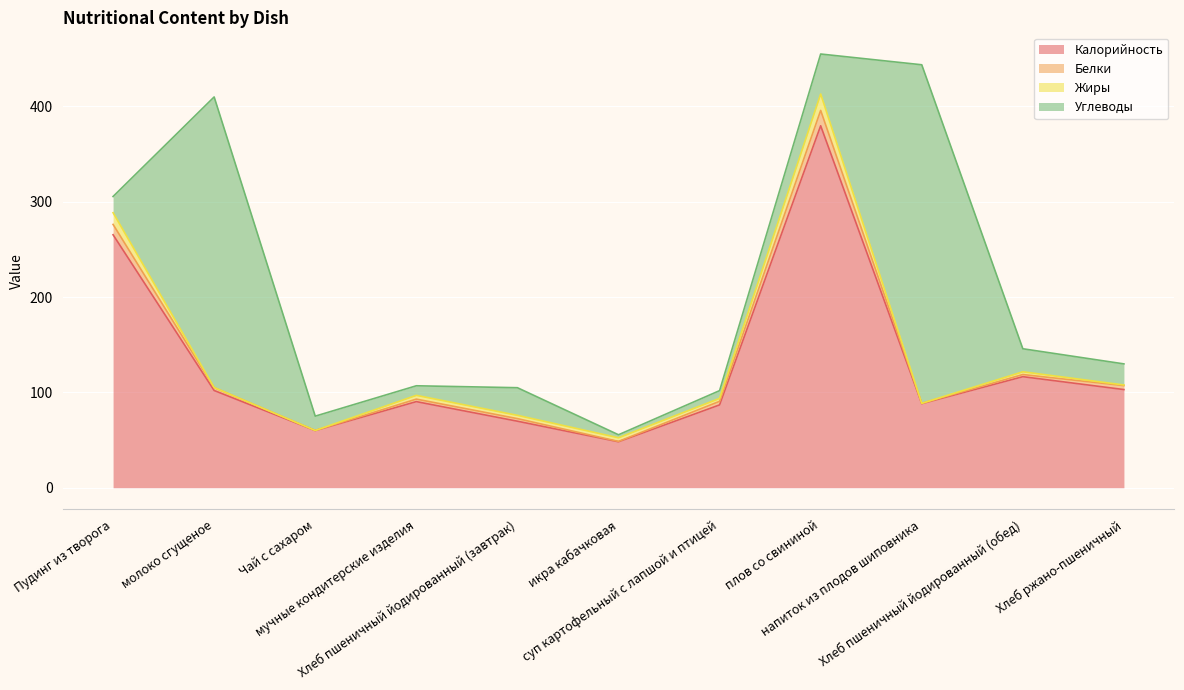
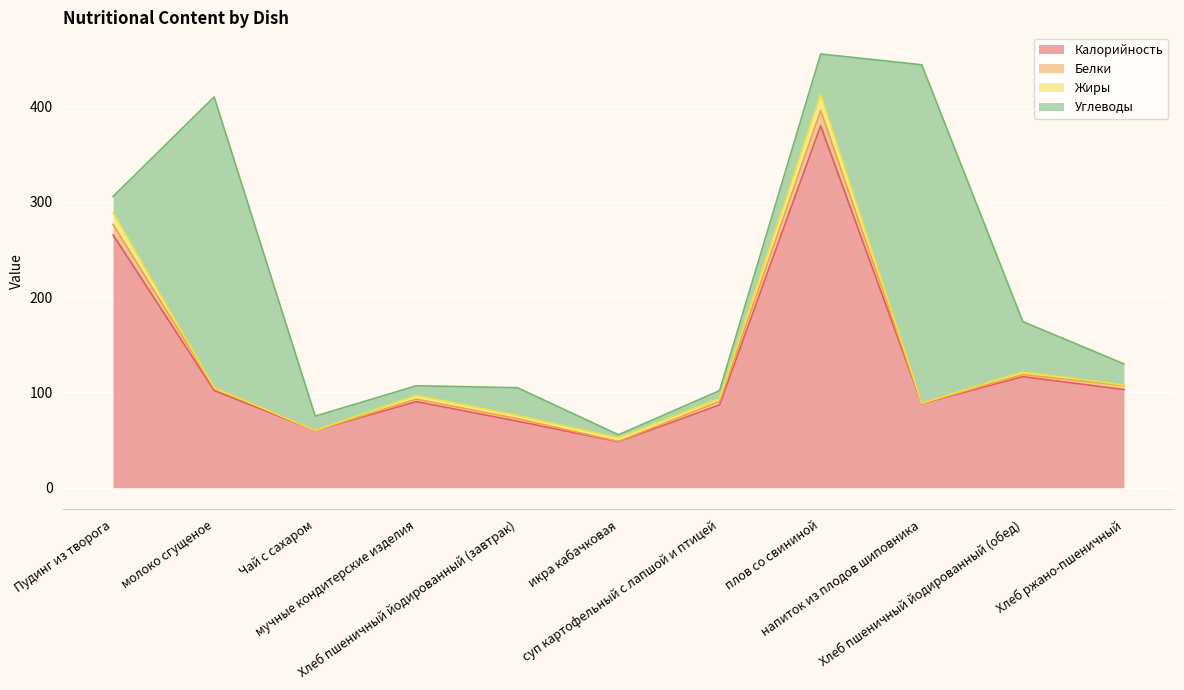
  {
    "Углеводы": {
      "Пудинг из творога": 20,
      "молоко сгущеное": 300,
      "Чай с сахаром": 20,
      "мучные кондитерские изделия": 10,
      "Хлеб пшеничный йодированный (завтрак)": 30,
      "икра кабачковая": 0,
      "суп картофельный с лапшой и птицей": 10,
      "плов со свининой": 40,
      "напиток из плодов шиповника": 360,
-     "Хлеб пшеничный йодированный (обед)": 20,
+     "Хлеб пшеничный йодированный (обед)": 50,
      "Хлеб ржано-пшеничный": 20
    }
  }
